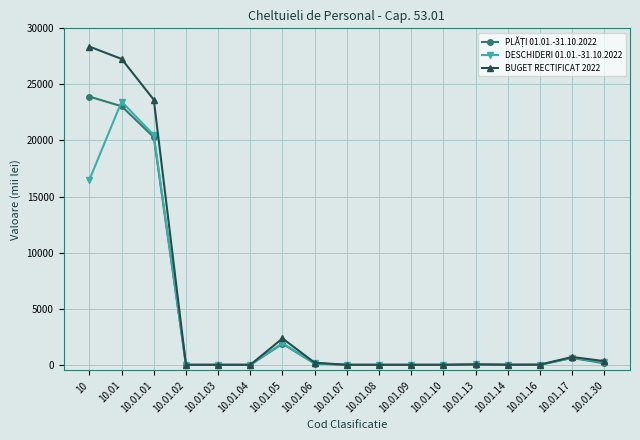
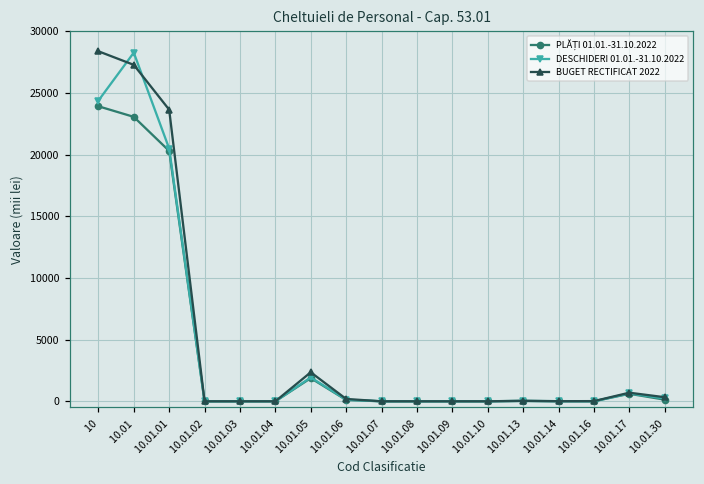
  {
    "DESCHIDERI 01.01.-31.10.2022": {
-     "10": 16500,
-     "10.01": 23500
+     "10": 24400,
+     "10.01": 28300
    }
  }
